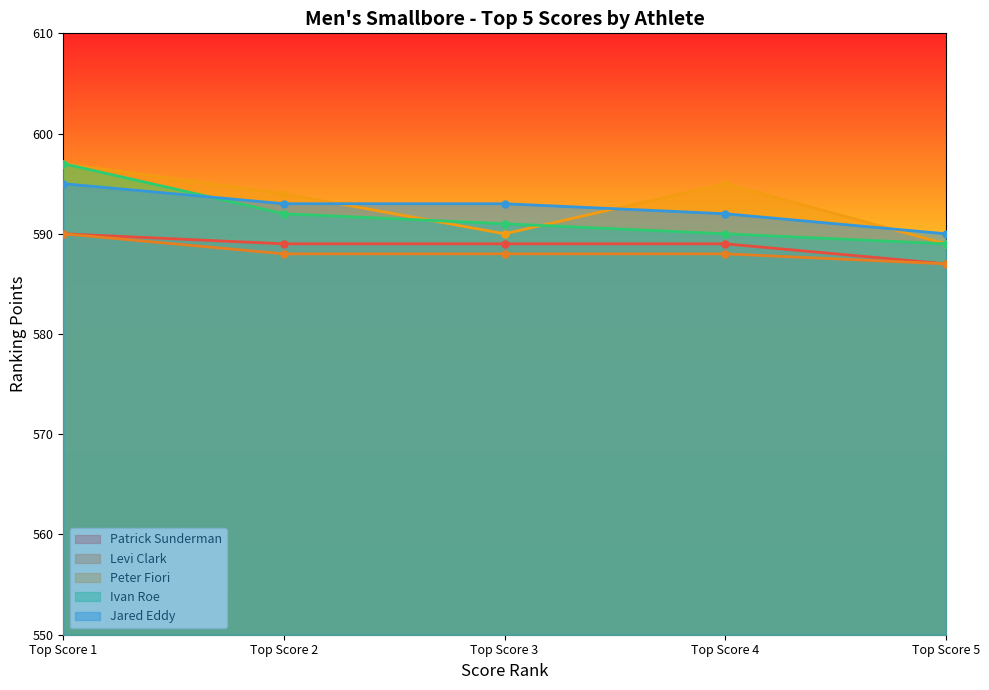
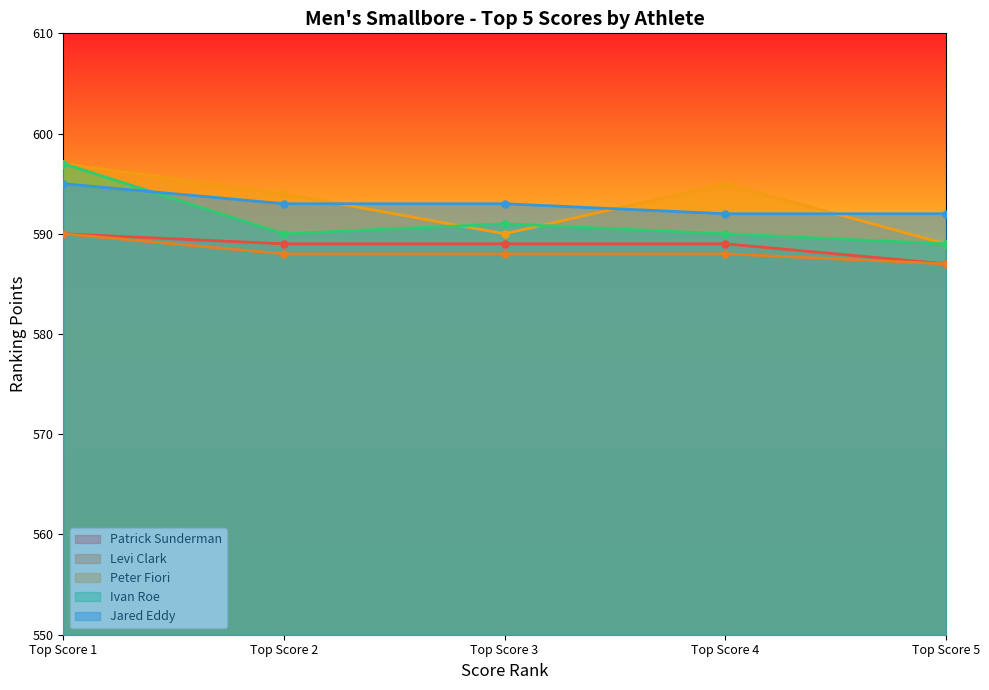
  {
    "Ivan Roe": {
-     "Top Score 2": 592,
+     "Top Score 2": 590,
      "Top Score 3": 591,
      "Top Score 4": 590
    },
    "Jared Eddy": {
      "Top Score 1": 595,
      "Top Score 2": 593,
      "Top Score 3": 593,
      "Top Score 4": 592,
-     "Top Score 5": 590
+     "Top Score 5": 592
    }
  }
